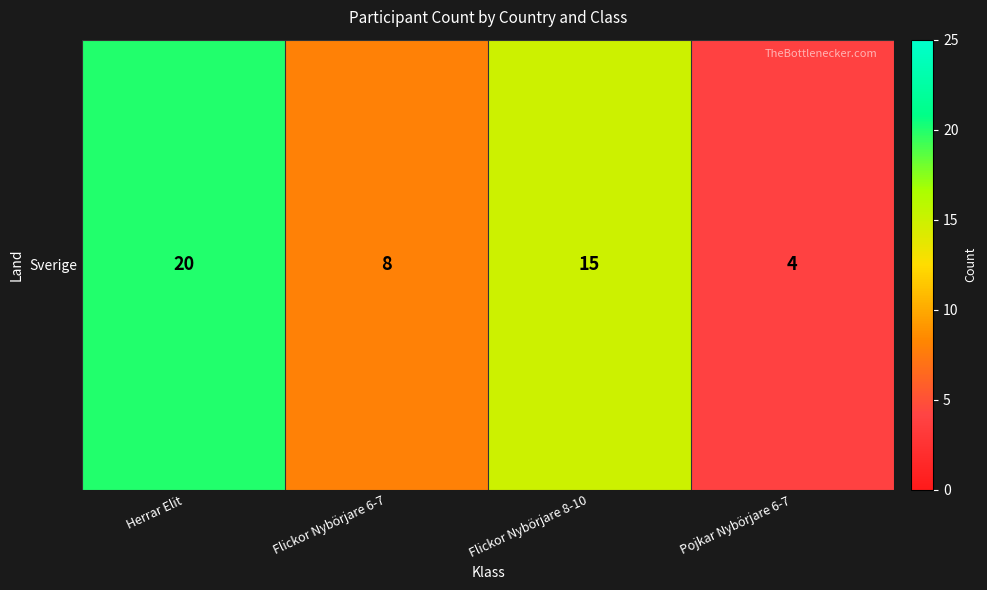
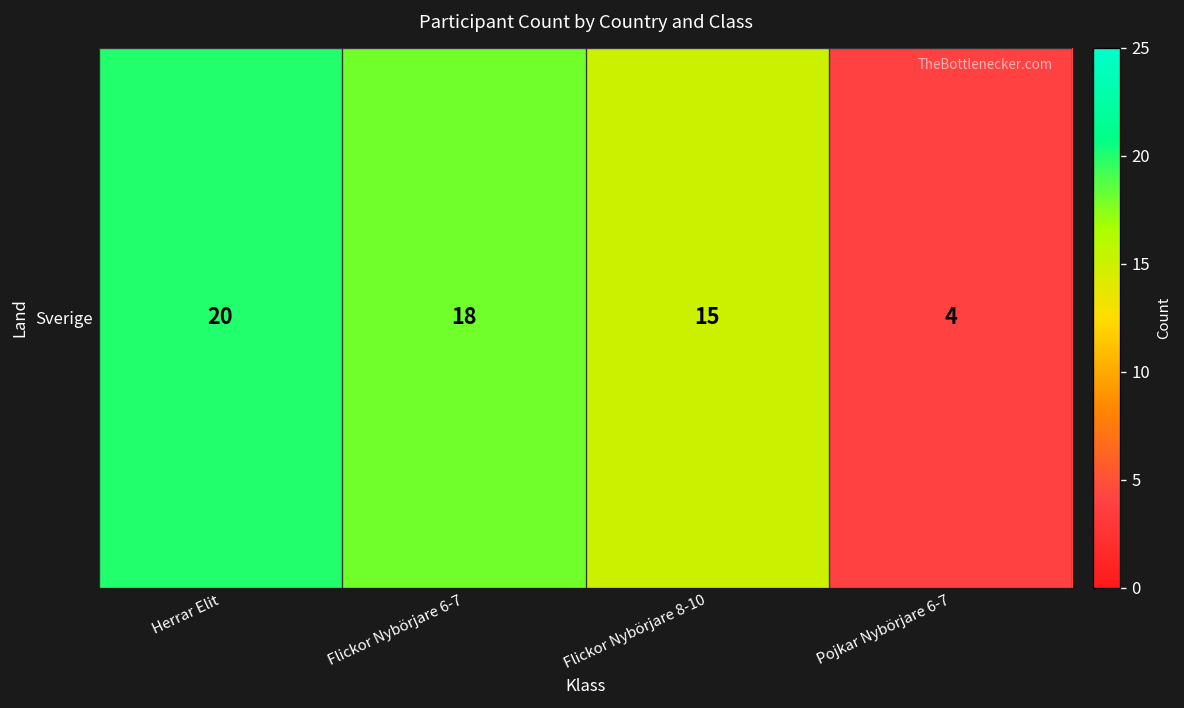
  {
    "Sverige": {
      "Herrar Elit": 20,
-     "Flickor Nybörjare 6-7": 8,
+     "Flickor Nybörjare 6-7": 18,
      "Flickor Nybörjare 8-10": 15
    }
  }
